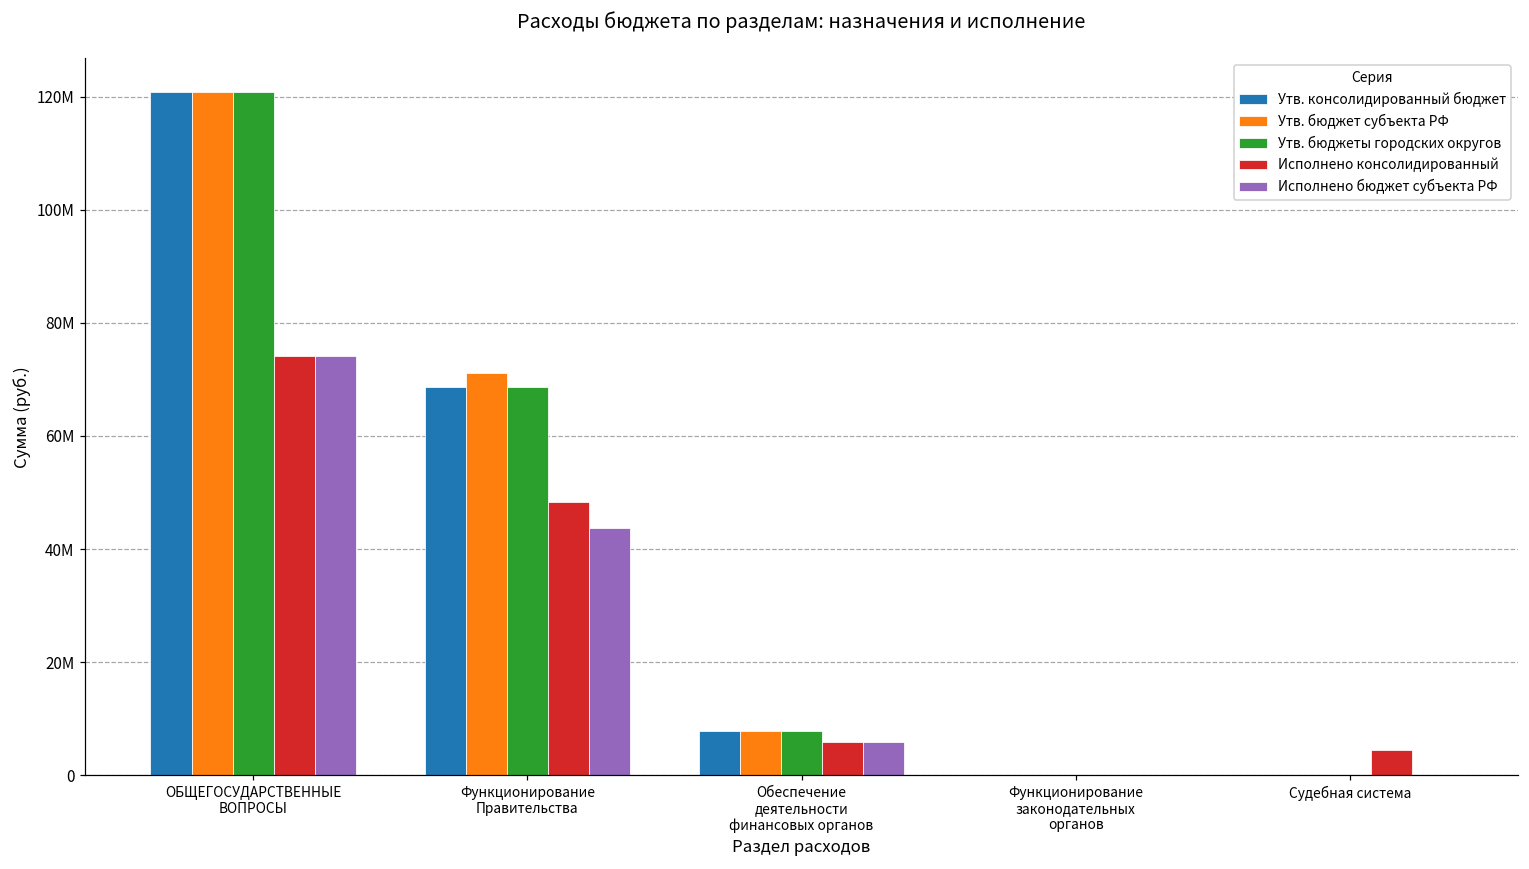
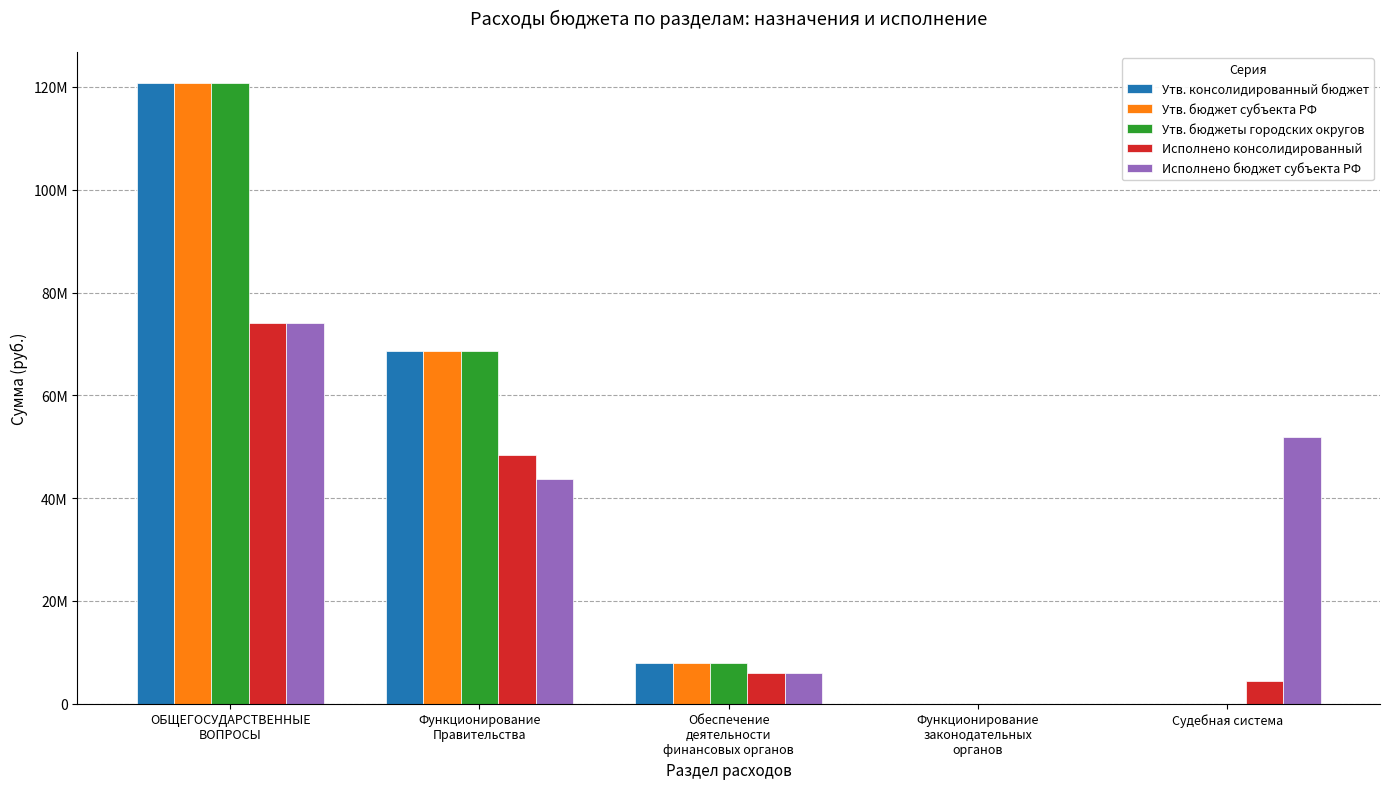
  {
    "Утв. консолидированный бюджет": {
      "ОБЩЕГОСУДАРСТВЕННЫЕ ВОПРОСЫ": 121000000,
      "Функционирование Правительства": 69000000,
      "Обеспечение деятельности финансовых органов": 8000000
    },
    "Утв. бюджет субъекта РФ": {
      "ОБЩЕГОСУДАРСТВЕННЫЕ ВОПРОСЫ": 121000000,
-     "Функционирование Правительства": 71000000,
+     "Функционирование Правительства": 69000000,
      "Обеспечение деятельности финансовых органов": 8000000
    },
    "Утв. бюджеты городских округов": {
      "ОБЩЕГОСУДАРСТВЕННЫЕ ВОПРОСЫ": 121000000,
      "Функционирование Правительства": 69000000,
      "Обеспечение деятельности финансовых органов": 8000000
    },
    "Исполнено консолидированный": {
      "ОБЩЕГОСУДАРСТВЕННЫЕ ВОПРОСЫ": 74000000,
      "Функционирование Правительства": 48000000,
      "Обеспечение деятельности финансовых органов": 6000000,
      "Функционирование законодательных органов": 0,
      "Судебная система": 4000000
    },
    "Исполнено бюджет субъекта РФ": {
      "ОБЩЕГОСУДАРСТВЕННЫЕ ВОПРОСЫ": 74000000,
      "Функционирование Правительства": 44000000,
      "Обеспечение деятельности финансовых органов": 6000000,
      "Функционирование законодательных органов": 0,
-     "Судебная система": 0
+     "Судебная система": 52000000
    }
  }
